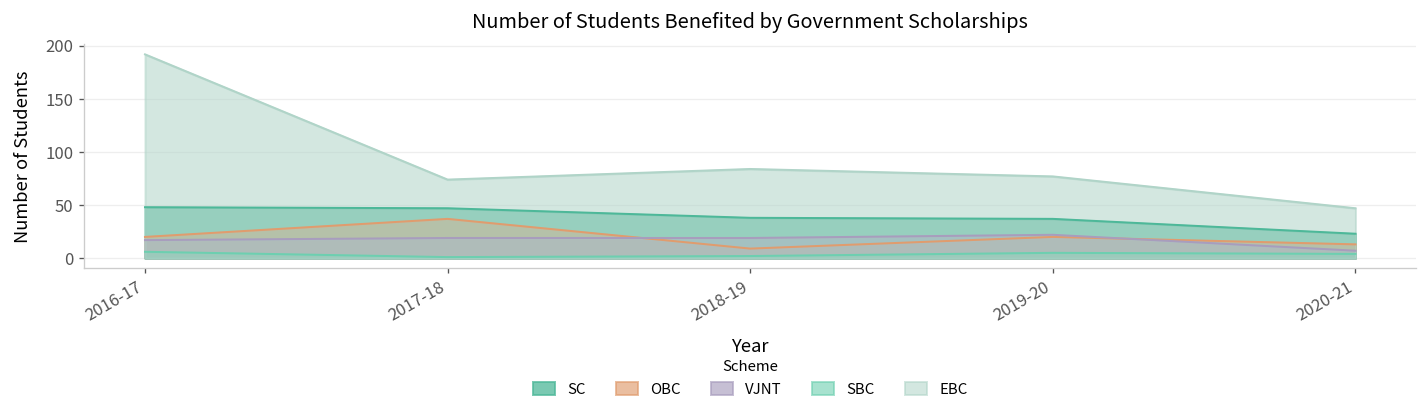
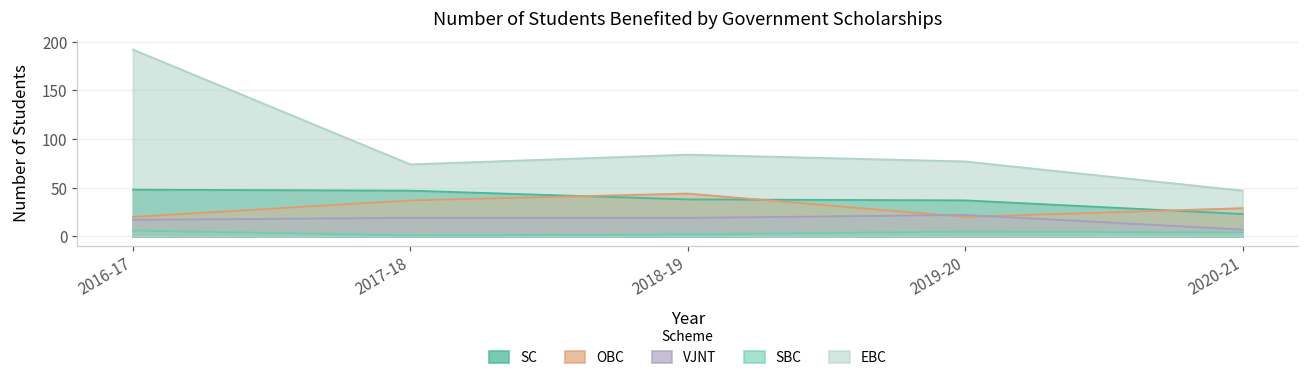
  {
    "OBC": {
      "2016-17": 20,
      "2017-18": 40,
-     "2018-19": 10,
-     "2020-21": 10
+     "2018-19": 40,
+     "2020-21": 30
    }
  }
